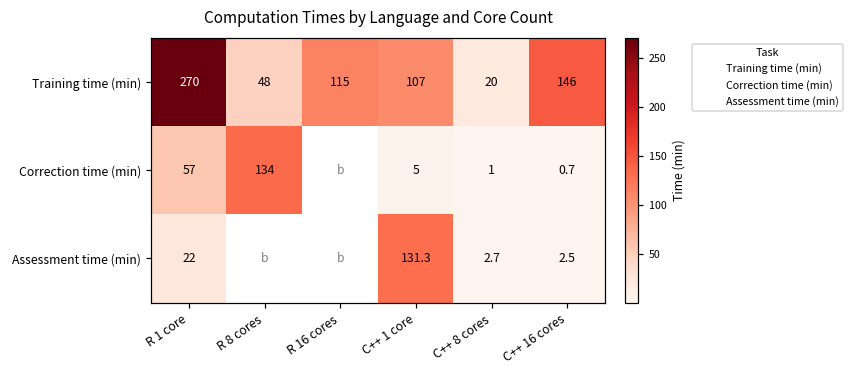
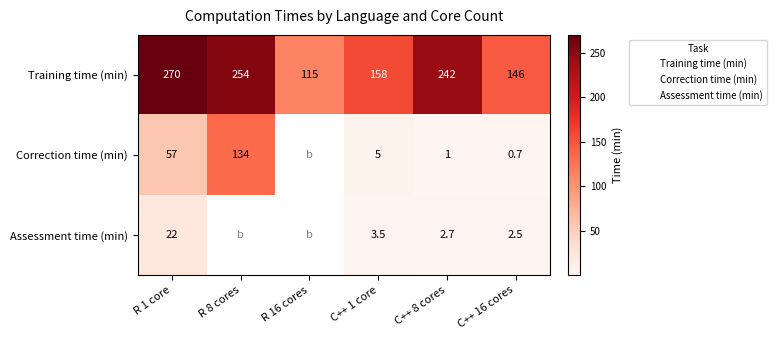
  {
    "Training time (min)": {
-     "R 8 cores": 48,
-     "C++ 1 core": 107,
-     "C++ 8 cores": 20
+     "R 8 cores": 254,
+     "C++ 1 core": 158,
+     "C++ 8 cores": 242
    },
    "Assessment time (min)": {
-     "C++ 1 core": 131.3
+     "C++ 1 core": 3.5
    }
  }
